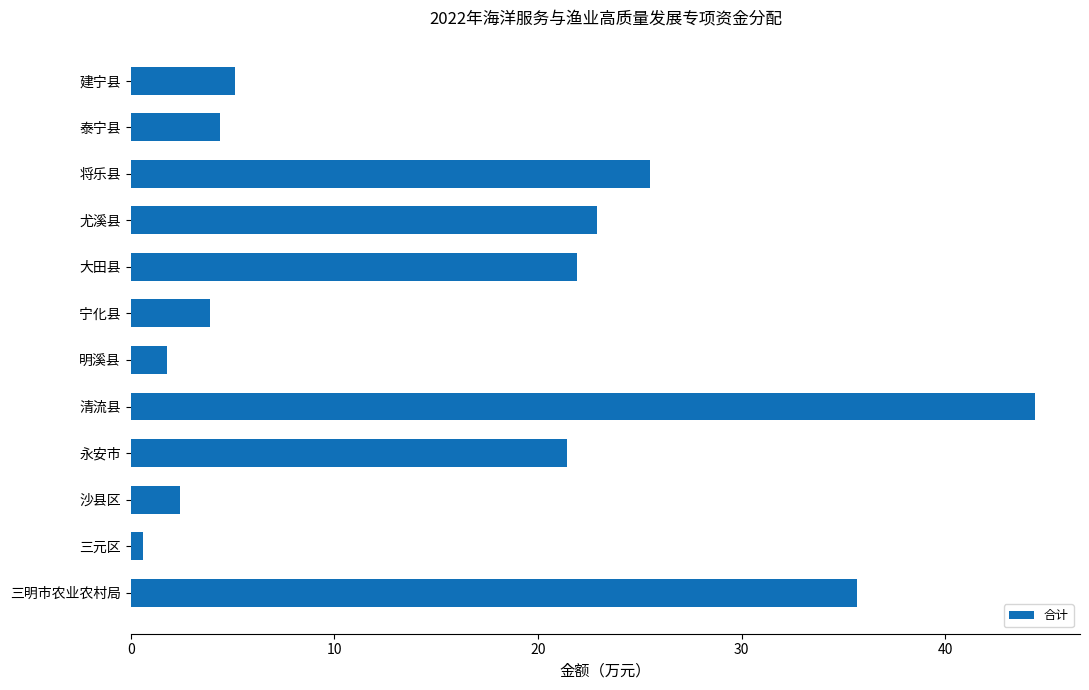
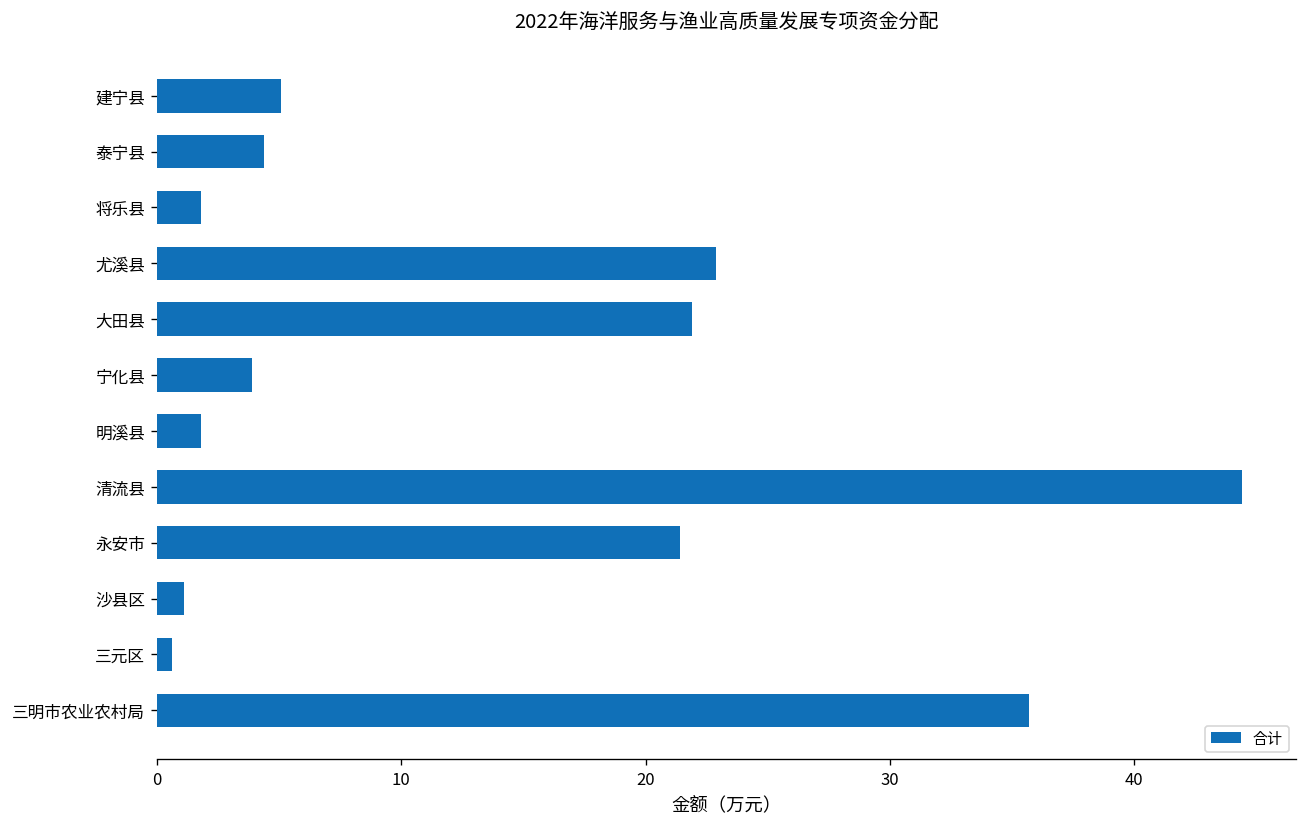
  {
    "建宁县": 5.1,
    "泰宁县": 4.4,
-   "将乐县": 25.5,
+   "将乐县": 1.8,
    "尤溪县": 22.9,
    "大田县": 21.9,
    "宁化县": 3.9,
    "明溪县": 1.8,
    "清流县": 44.4,
    "永安市": 21.4,
-   "沙县区": 2.4,
+   "沙县区": 1.1,
    "三元区": 0.6,
    "三明市农业农村局": 35.7
  }
